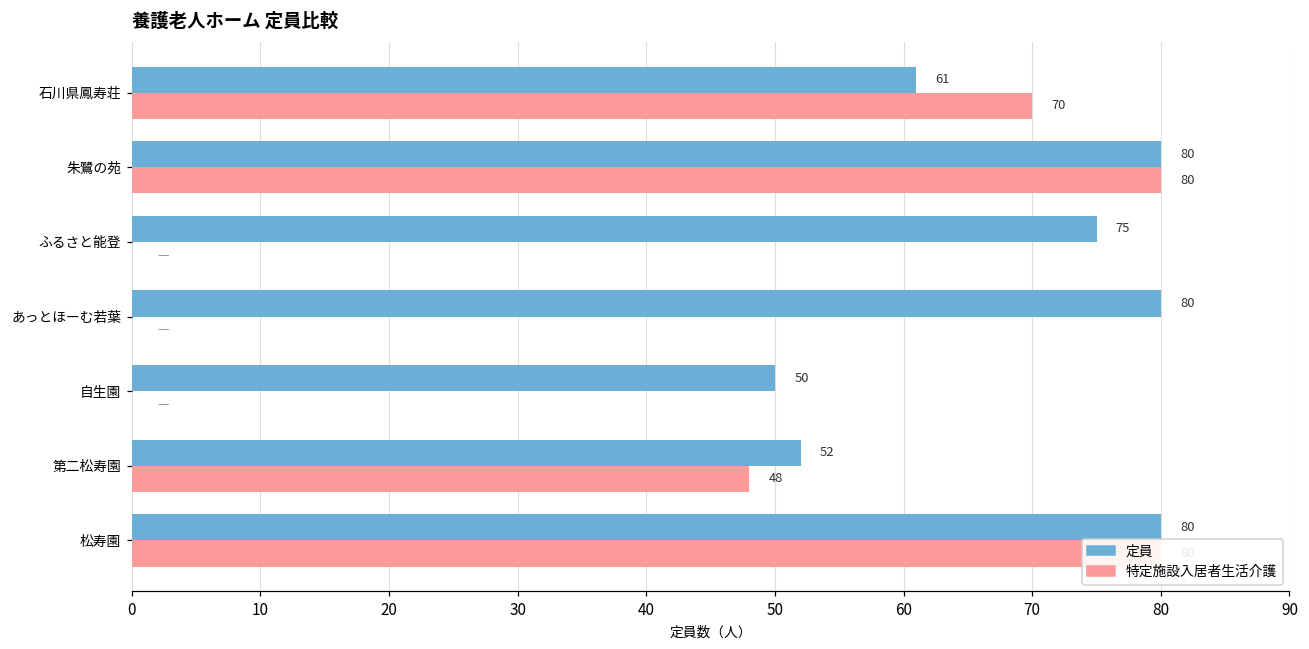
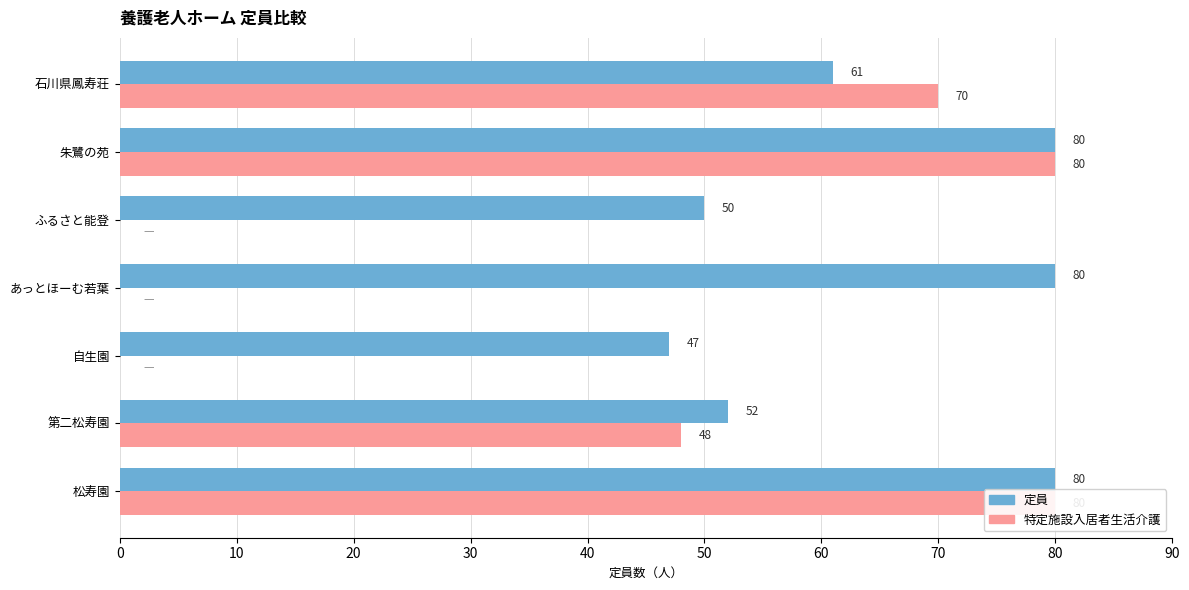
  {
    "定員": {
      "石川県鳳寿荘": 61,
      "朱鷺の苑": 80,
-     "ふるさと能登": 75,
+     "ふるさと能登": 50,
      "あっとほーむ若葉": 80,
-     "自生園": 50,
+     "自生園": 47,
      "第二松寿園": 52,
      "松寿園": 80
    },
    "特定施設入居者生活介護": {
      "石川県鳳寿荘": 70,
      "朱鷺の苑": 80,
      "第二松寿園": 48
    }
  }
